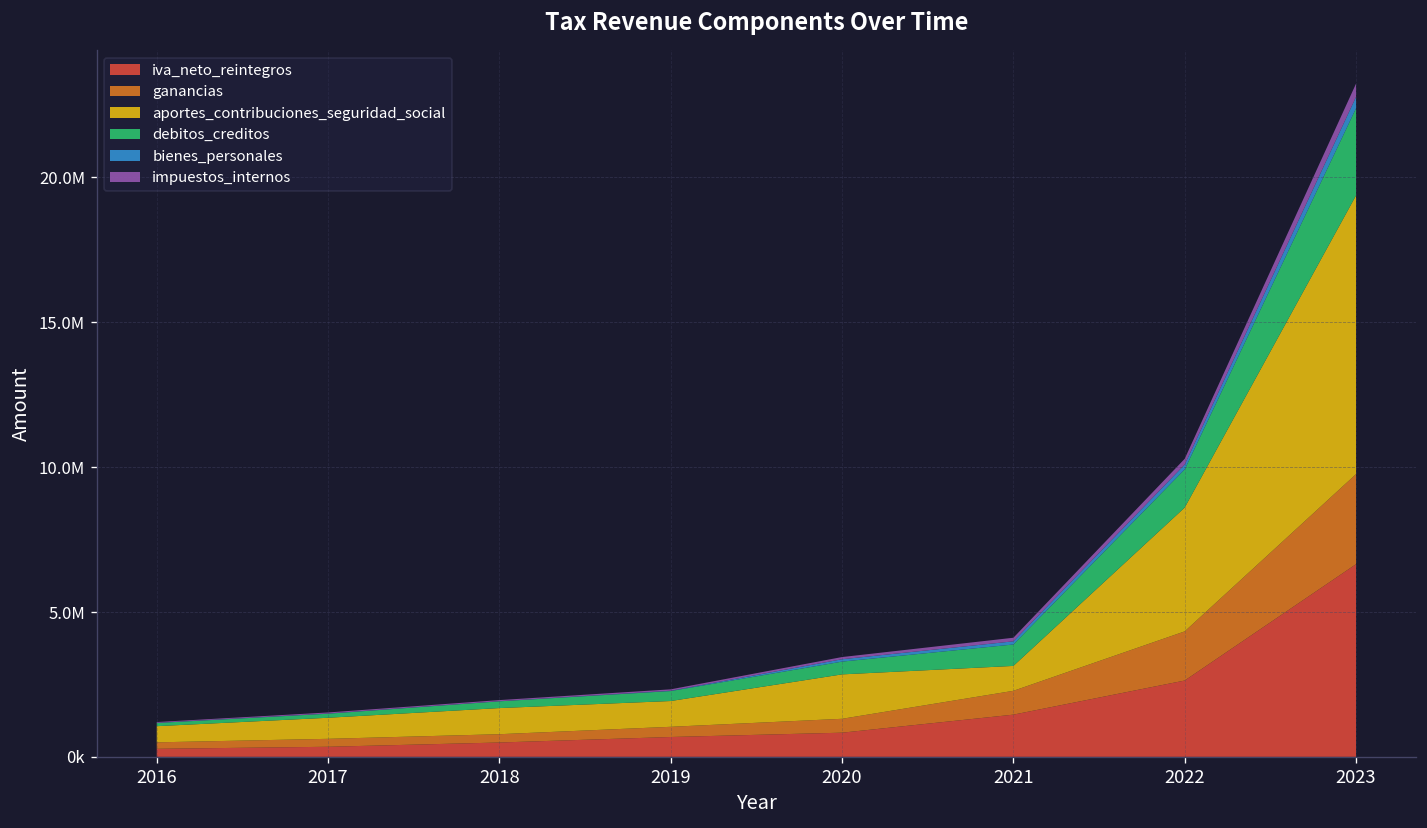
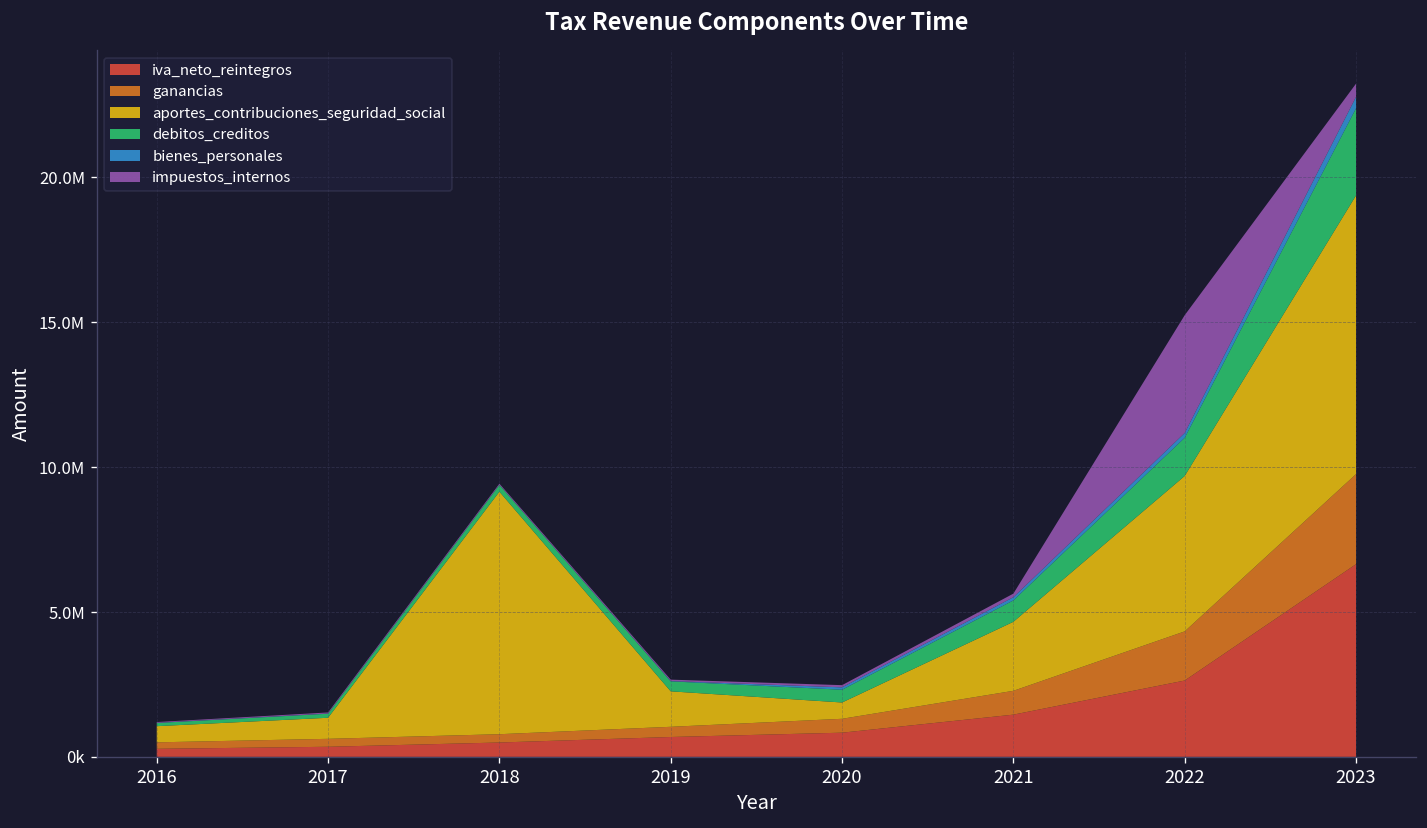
  {
    "aportes_contribuciones_seguridad_social": {
      "2016": 600000,
      "2017": 700000,
-     "2018": 900000,
-     "2019": 900000,
-     "2020": 1500000,
-     "2021": 900000,
-     "2022": 4300000,
+     "2018": 8400000,
+     "2019": 1200000,
+     "2020": 600000,
+     "2021": 2400000,
+     "2022": 5400000,
      "2023": 9600000
    },
    "debitos_creditos": {
      "2021": 700000,
      "2022": 1300000,
      "2023": 3000000
    },
    "bienes_personales": {
      "2021": 100000,
      "2022": 200000,
      "2023": 400000
    },
    "impuestos_internos": {
      "2021": 100000,
-     "2022": 200000,
+     "2022": 4100000,
      "2023": 500000
    }
  }
